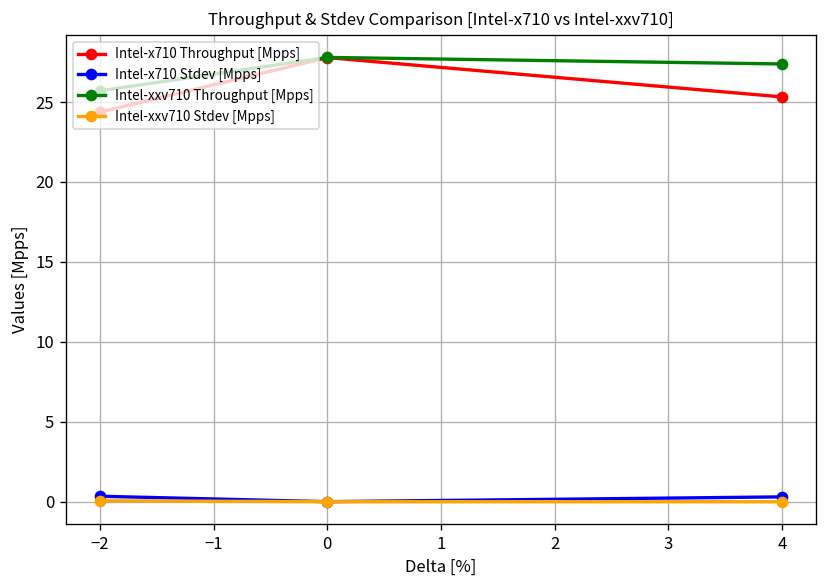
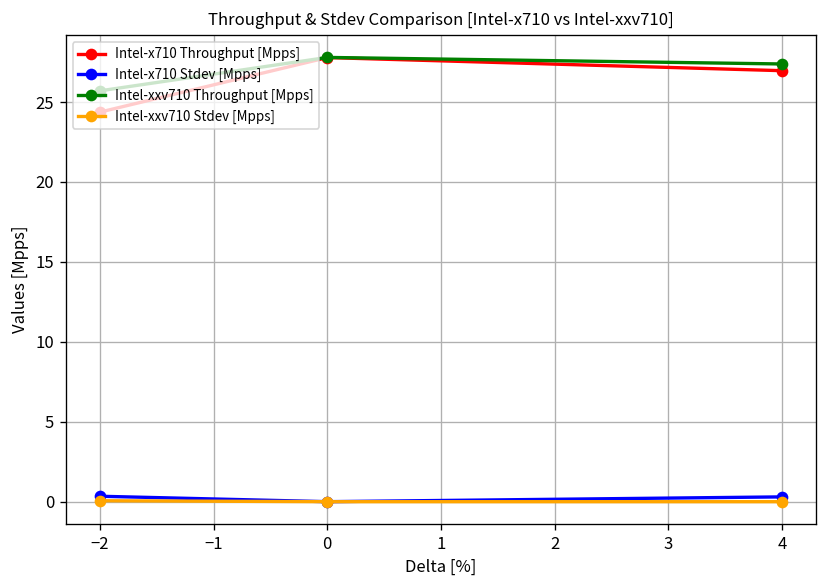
  {
    "Intel-x710 Throughput [Mpps]": {
-     "4": 25.3
+     "4": 27.0
    },
    "Intel-x710 Stdev [Mpps]": {
      "−2": 0.3,
      "4": 0.3
    },
    "Intel-xxv710 Throughput [Mpps]": {
      "4": 27.4
    },
    "Intel-xxv710 Stdev [Mpps]": {
      "−2": 0.1,
      "4": 0.0
    }
  }
